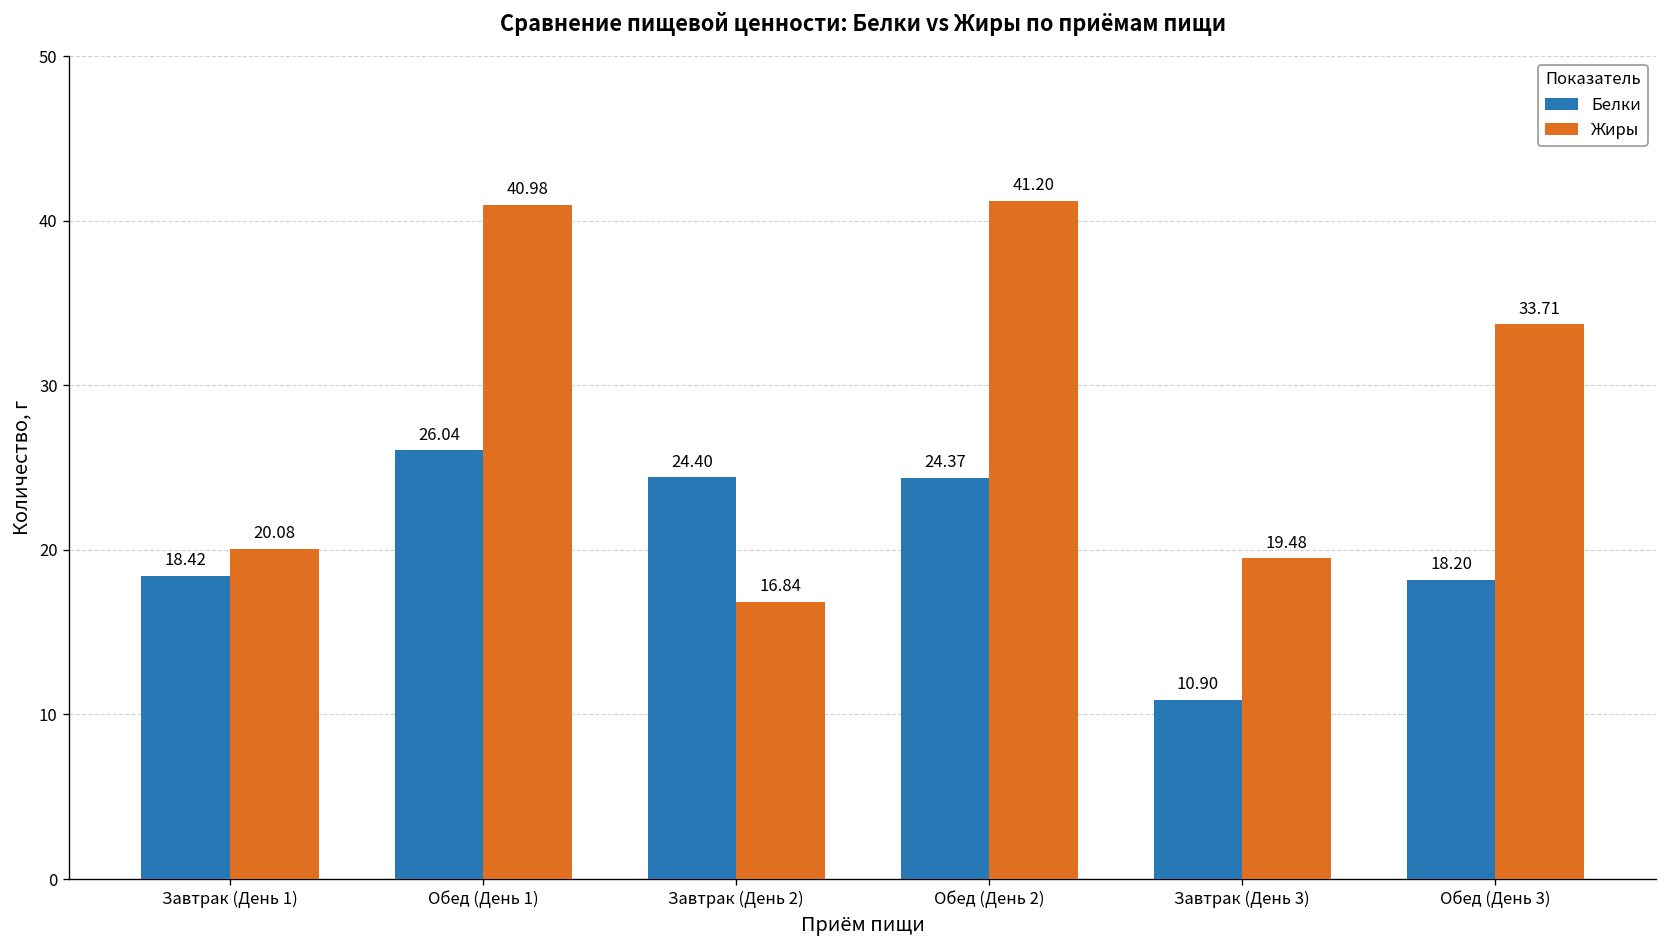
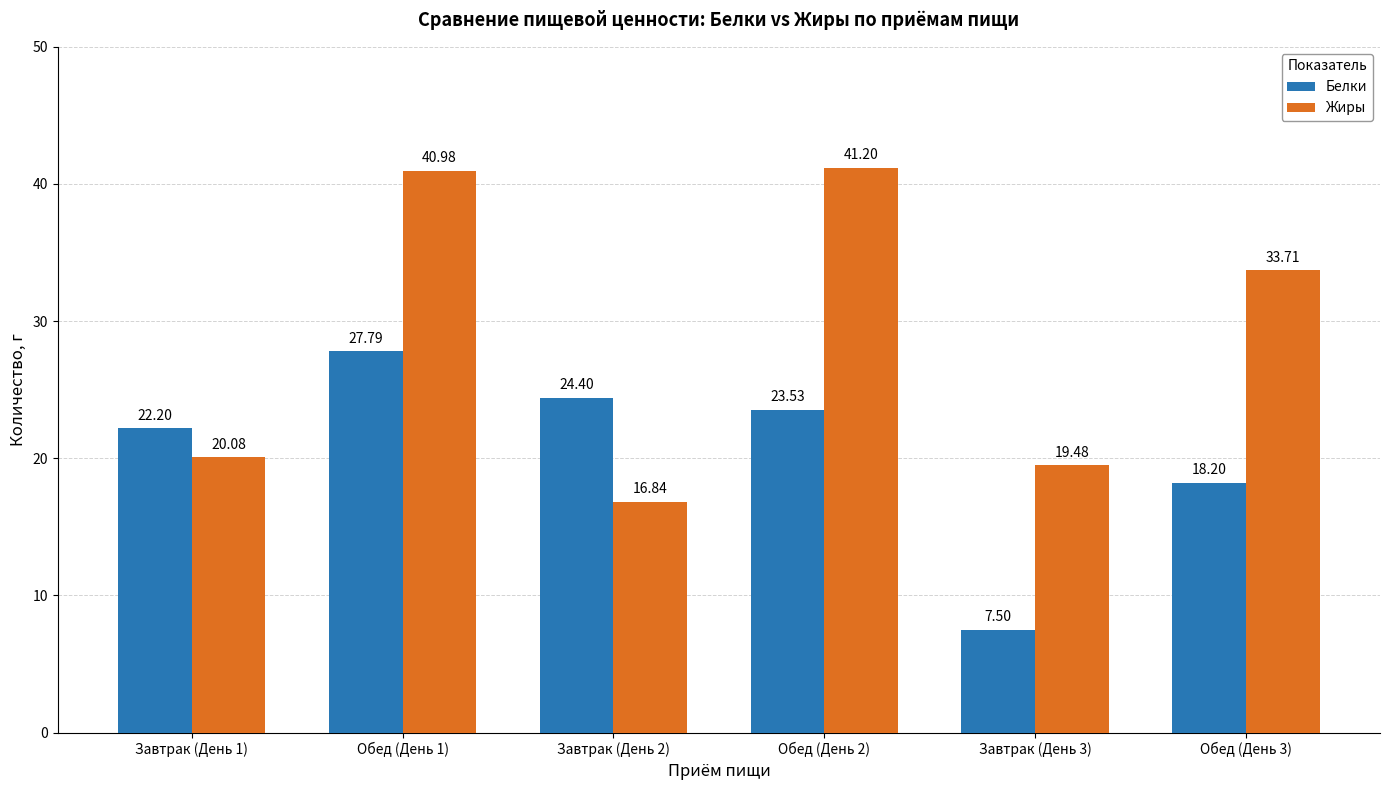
  {
    "Белки": {
-     "Завтрак (День 1)": 18.42,
-     "Обед (День 1)": 26.04,
+     "Завтрак (День 1)": 22.20,
+     "Обед (День 1)": 27.79,
      "Завтрак (День 2)": 24.40,
-     "Обед (День 2)": 24.37,
-     "Завтрак (День 3)": 10.90,
+     "Обед (День 2)": 23.53,
+     "Завтрак (День 3)": 7.50,
      "Обед (День 3)": 18.20
    },
    "Жиры": {
      "Завтрак (День 1)": 20.08,
      "Обед (День 1)": 40.98,
      "Завтрак (День 2)": 16.84,
      "Обед (День 2)": 41.20,
      "Завтрак (День 3)": 19.48,
      "Обед (День 3)": 33.71
    }
  }
